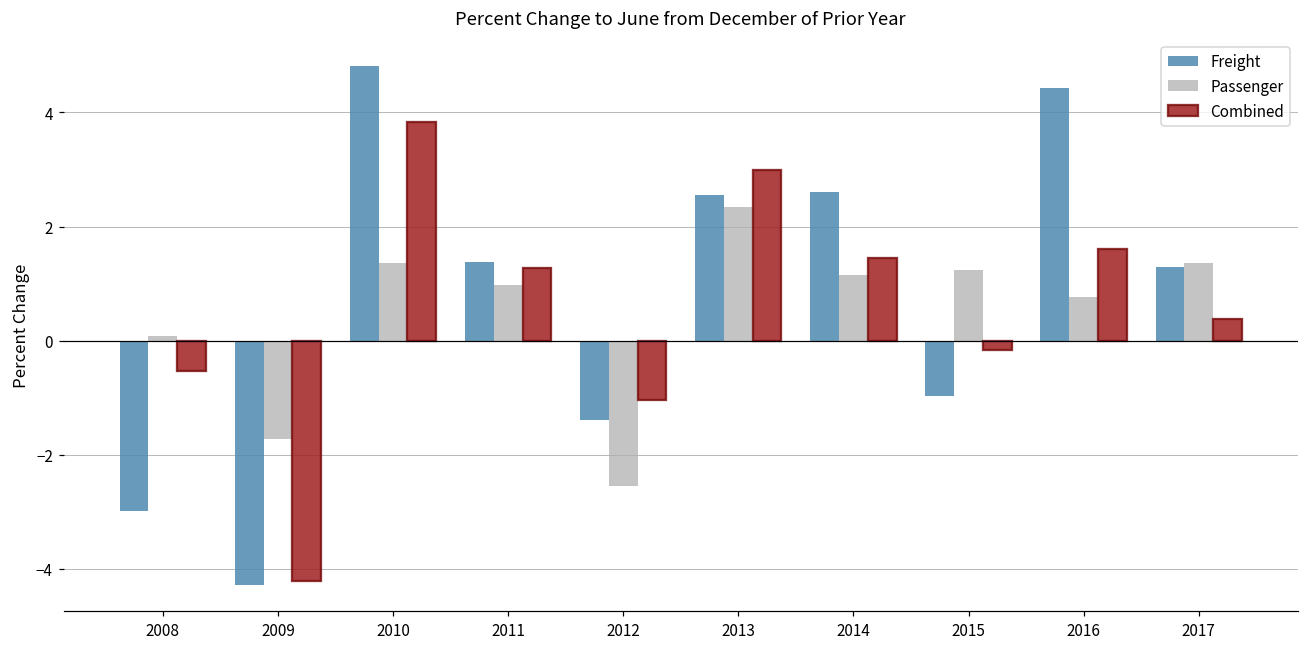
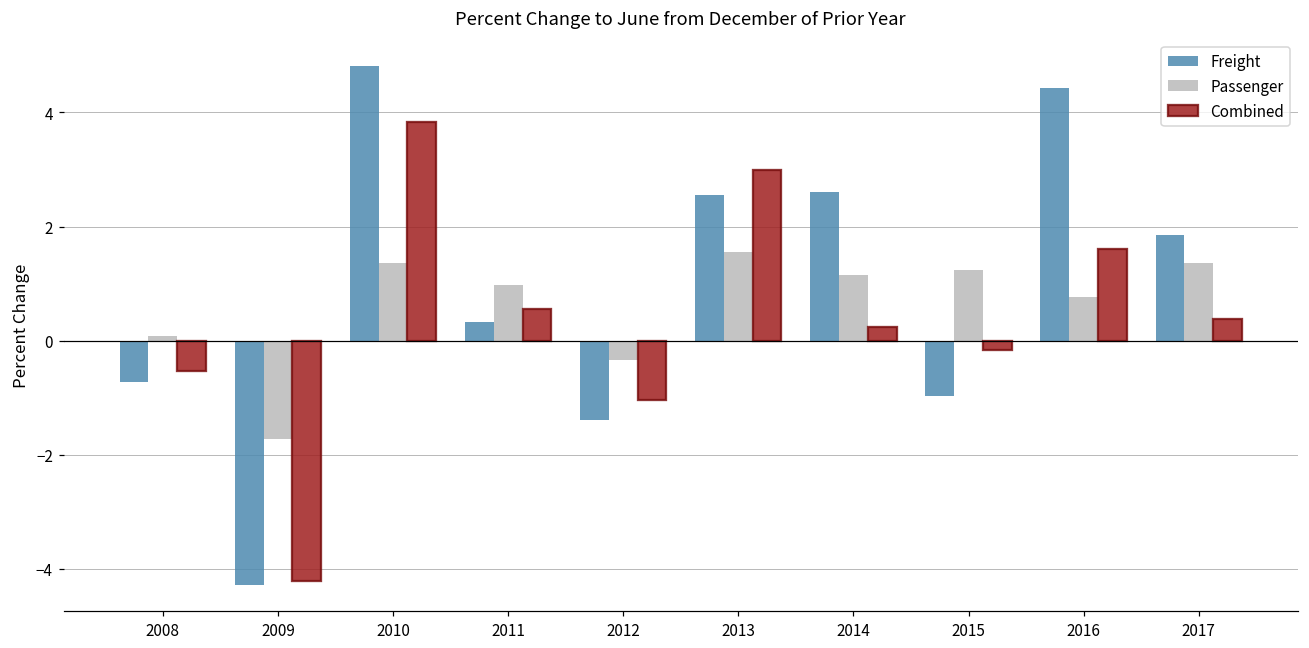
  {
    "Freight": {
-     "2008": -3.0,
+     "2008": -0.7,
      "2009": -4.3,
      "2010": 4.8,
-     "2011": 1.4,
+     "2011": 0.3,
      "2012": -1.4,
      "2013": 2.6,
      "2014": 2.6,
      "2015": -1.0,
      "2016": 4.4,
-     "2017": 1.3
+     "2017": 1.9
    },
    "Passenger": {
      "2008": 0.1,
      "2009": -1.7,
      "2010": 1.4,
      "2011": 1.0,
-     "2012": -2.5,
-     "2013": 2.3,
+     "2012": -0.3,
+     "2013": 1.6,
      "2014": 1.1,
      "2015": 1.2,
      "2016": 0.8,
      "2017": 1.4
    },
    "Combined": {
      "2008": -0.5,
      "2009": -4.2,
      "2010": 3.8,
-     "2011": 1.3,
+     "2011": 0.6,
      "2012": -1.0,
      "2013": 3.0,
-     "2014": 1.4,
+     "2014": 0.2,
      "2015": -0.2,
      "2016": 1.6,
      "2017": 0.4
    }
  }
